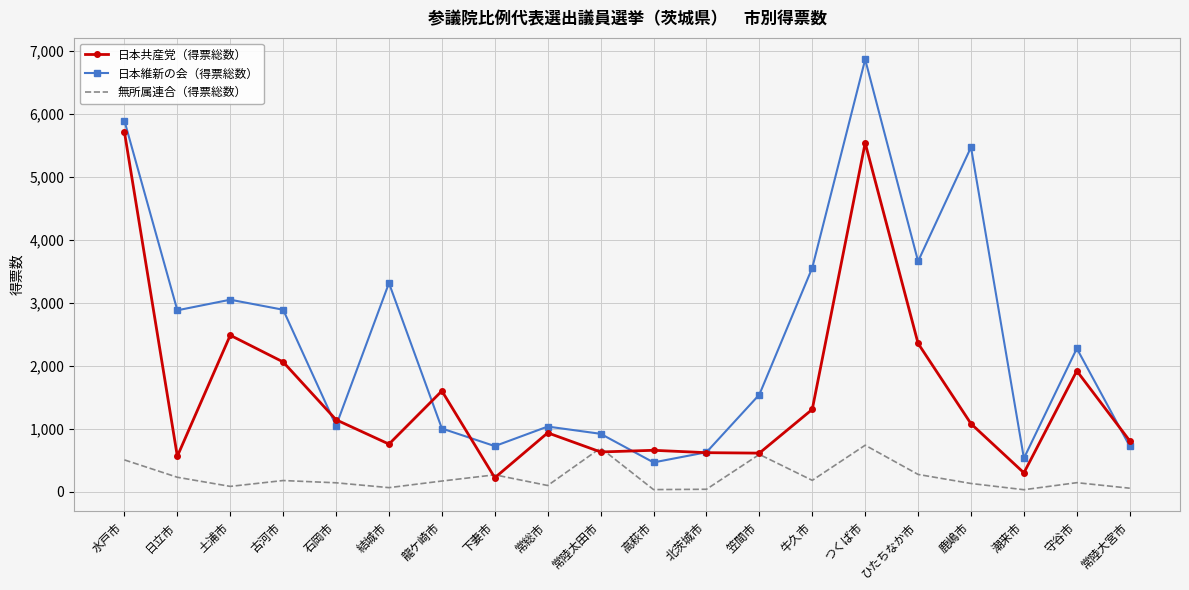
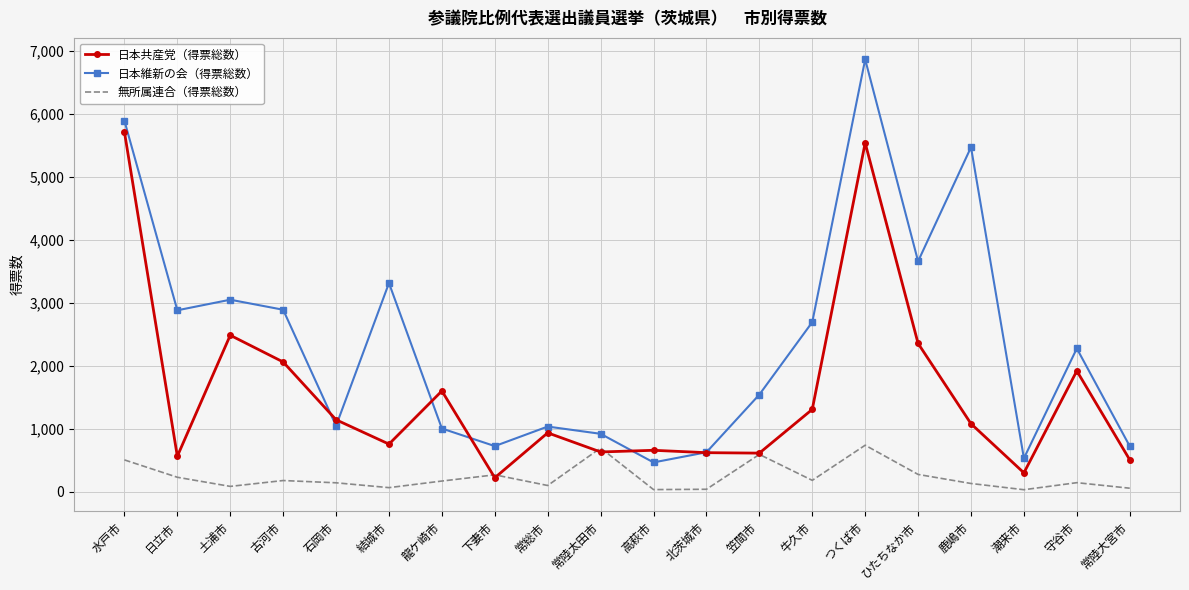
  {
    "日本共産党（得票総数）": {
      "水戸市": "5,700",
      "日立市": "600",
      "土浦市": "2,500",
      "古河市": "2,100",
      "石岡市": "1,100",
      "結城市": "800",
      "龍ケ崎市": "1,600",
      "下妻市": "200",
      "常総市": "900",
      "常陸太田市": "600",
      "高萩市": "700",
      "牛久市": "1,300",
      "つくば市": "5,500",
      "ひたちなか市": "2,400",
      "鹿嶋市": "1,100",
      "潮来市": "300",
      "守谷市": "1,900",
-     "常陸大宮市": "800"
+     "常陸大宮市": "500"
    },
    "日本維新の会（得票総数）": {
      "水戸市": "5,900",
      "日立市": "2,900",
      "土浦市": "3,000",
      "古河市": "2,900",
      "石岡市": "1,000",
      "結城市": "3,300",
      "龍ケ崎市": "1,000",
      "下妻市": "700",
      "常総市": "1,000",
      "常陸太田市": "900",
      "高萩市": "500",
      "笠間市": "1,500",
-     "牛久市": "3,600",
+     "牛久市": "2,700",
      "つくば市": "6,900",
      "ひたちなか市": "3,700",
      "鹿嶋市": "5,500",
      "潮来市": "500",
      "守谷市": "2,300",
      "常陸大宮市": "700"
    },
    "無所属連合（得票総数）": {
      "水戸市": "500",
      "日立市": "200",
      "土浦市": "100",
      "古河市": "200",
      "石岡市": "100",
      "結城市": "100",
      "龍ケ崎市": "200",
      "下妻市": "300",
      "常総市": "100",
      "常陸太田市": "700",
      "高萩市": "0",
      "北茨城市": "0",
      "牛久市": "200",
      "つくば市": "700",
      "ひたちなか市": "300",
      "鹿嶋市": "100",
      "潮来市": "0",
      "守谷市": "100",
      "常陸大宮市": "100"
    }
  }
